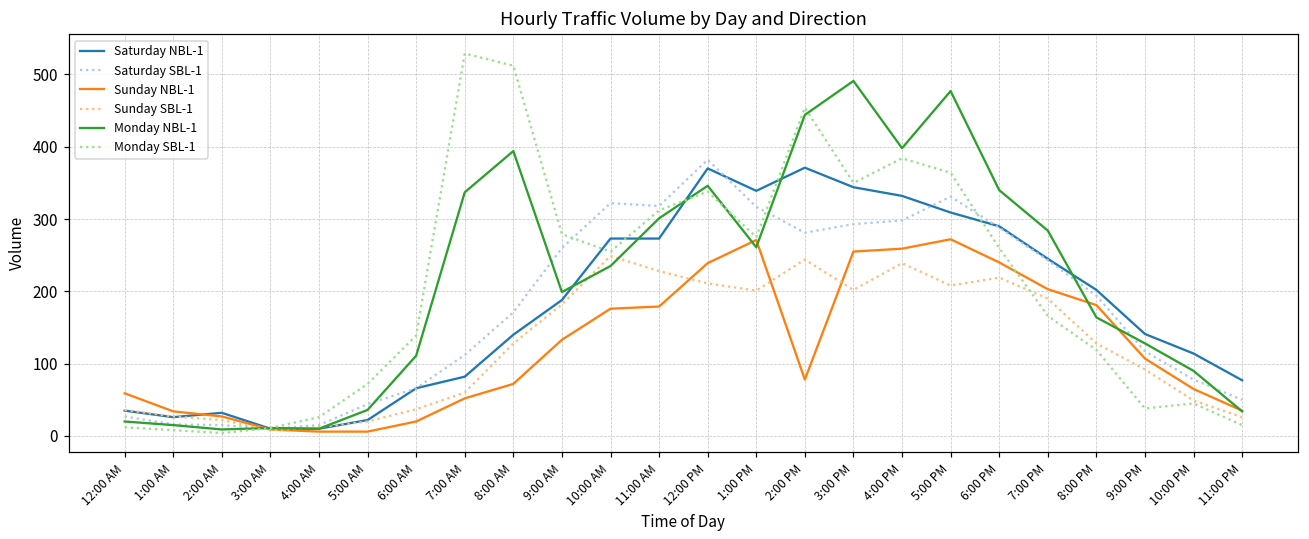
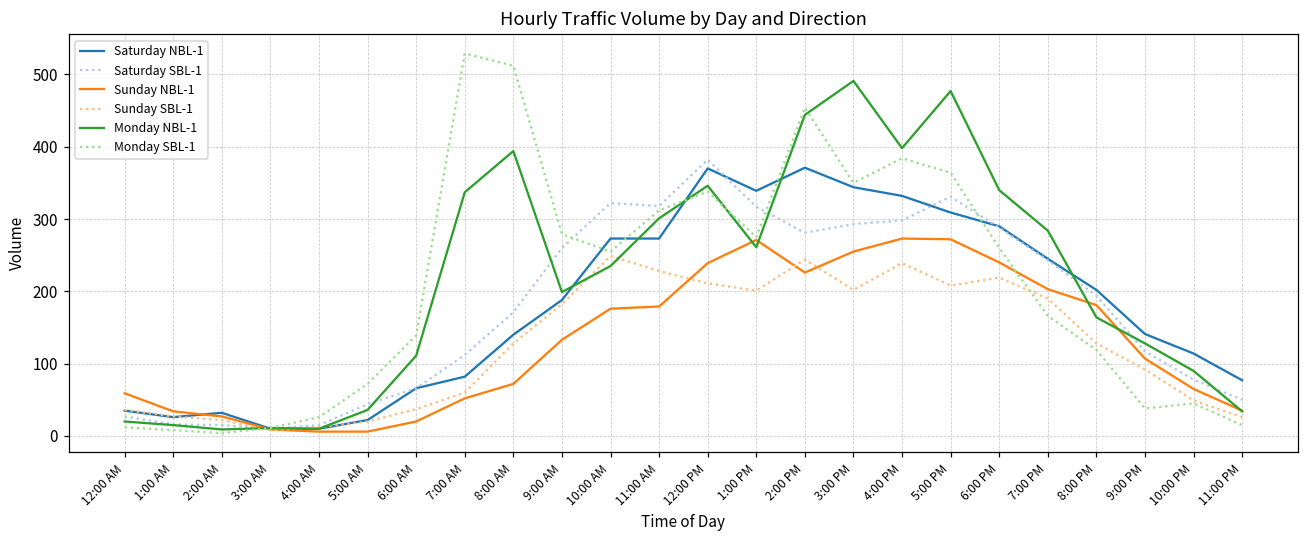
  {
    "Saturday NBL-1": {
      "2:00 AM": 30,
      "7:00 AM": 80,
      "8:00 AM": 140,
      "9:00 AM": 190,
      "10:00 AM": 270,
      "11:00 AM": 270,
      "12:00 PM": 370,
      "1:00 PM": 340,
      "2:00 PM": 370,
      "3:00 PM": 340,
      "4:00 PM": 330,
      "5:00 PM": 310,
      "8:00 PM": 200,
      "9:00 PM": 140,
      "10:00 PM": 110,
      "11:00 PM": 80
    },
    "Saturday SBL-1": {
      "12:00 AM": 30,
      "2:00 AM": 20,
      "5:00 AM": 40,
      "7:00 AM": 110,
      "8:00 AM": 170,
      "9:00 AM": 260,
      "10:00 AM": 320,
      "11:00 AM": 320,
      "12:00 PM": 380,
      "1:00 PM": 320,
      "2:00 PM": 280,
      "3:00 PM": 290,
      "4:00 PM": 300,
      "5:00 PM": 330,
      "8:00 PM": 190,
      "9:00 PM": 120,
      "10:00 PM": 80,
      "11:00 PM": 50
    },
    "Sunday NBL-1": {
      "12:00 AM": 60,
      "1:00 AM": 30,
      "2:00 AM": 30,
      "4:00 AM": 10,
      "5:00 AM": 10,
      "6:00 AM": 20,
      "7:00 AM": 50,
      "8:00 AM": 70,
      "9:00 AM": 130,
      "10:00 AM": 180,
      "11:00 AM": 180,
      "12:00 PM": 240,
      "1:00 PM": 270,
-     "2:00 PM": 80,
+     "2:00 PM": 230,
      "3:00 PM": 260,
-     "4:00 PM": 260,
+     "4:00 PM": 270,
      "5:00 PM": 270,
      "6:00 PM": 240,
      "7:00 PM": 200,
      "8:00 PM": 180,
      "9:00 PM": 110,
      "10:00 PM": 70
    },
    "Sunday SBL-1": {
      "2:00 AM": 20,
      "6:00 AM": 40,
      "7:00 AM": 60,
      "8:00 AM": 130,
      "9:00 AM": 180,
      "10:00 AM": 250,
      "11:00 AM": 230,
      "12:00 PM": 210,
      "1:00 PM": 200,
      "2:00 PM": 240,
      "3:00 PM": 200,
      "4:00 PM": 240,
      "5:00 PM": 210,
      "6:00 PM": 220,
      "7:00 PM": 190,
      "8:00 PM": 130,
      "9:00 PM": 90,
      "10:00 PM": 50,
      "11:00 PM": 30
    },
    "Monday NBL-1": {
      "12:00 AM": 20,
      "2:00 AM": 10,
      "5:00 AM": 40,
      "6:00 AM": 110,
      "7:00 AM": 340,
      "8:00 AM": 390,
      "9:00 AM": 200,
      "10:00 AM": 240,
      "11:00 AM": 300,
      "12:00 PM": 350,
      "1:00 PM": 260,
      "2:00 PM": 440,
      "3:00 PM": 490,
      "4:00 PM": 400,
      "5:00 PM": 480,
      "6:00 PM": 340,
      "7:00 PM": 280,
      "8:00 PM": 160,
      "9:00 PM": 130,
      "10:00 PM": 90
    },
    "Monday SBL-1": {
      "12:00 AM": 10,
      "1:00 AM": 10,
      "2:00 AM": 0,
      "4:00 AM": 30,
      "5:00 AM": 70,
      "6:00 AM": 140,
      "7:00 AM": 530,
      "8:00 AM": 510,
      "9:00 AM": 280,
      "10:00 AM": 260,
      "11:00 AM": 310,
      "12:00 PM": 340,
      "1:00 PM": 280,
      "2:00 PM": 450,
      "3:00 PM": 350,
      "4:00 PM": 380,
      "5:00 PM": 360,
      "6:00 PM": 260,
      "7:00 PM": 170,
      "8:00 PM": 120,
      "9:00 PM": 40,
      "10:00 PM": 50,
      "11:00 PM": 20
    }
  }
